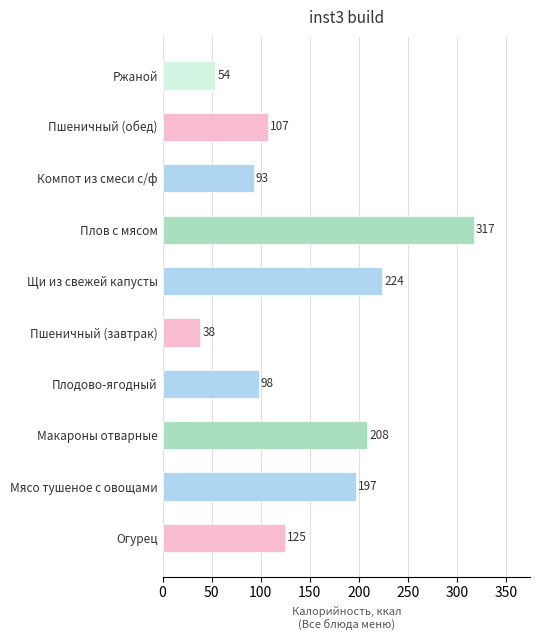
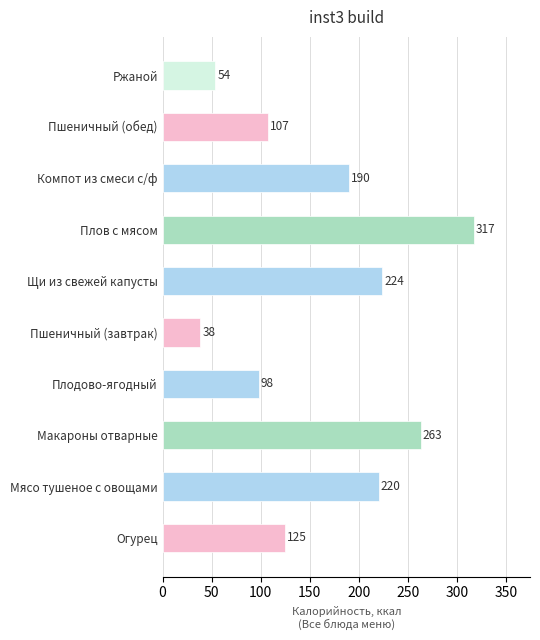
  {
    "Ржаной": 54,
    "Пшеничный (обед)": 107,
-   "Компот из смеси с/ф": 93,
+   "Компот из смеси с/ф": 190,
    "Плов с мясом": 317,
    "Щи из свежей капусты": 224,
    "Пшеничный (завтрак)": 38,
    "Плодово-ягодный": 98,
-   "Макароны отварные": 208,
-   "Мясо тушеное с овощами": 197,
+   "Макароны отварные": 263,
+   "Мясо тушеное с овощами": 220,
    "Огурец": 125
  }
